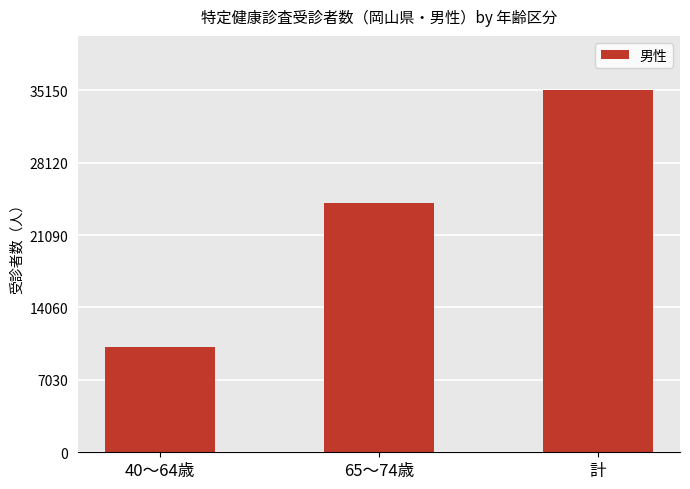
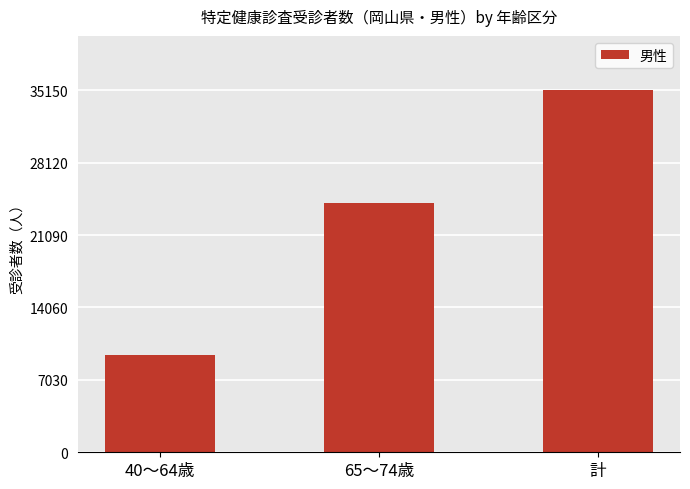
  {
-   "40～64歳": 10200,
+   "40～64歳": 9400,
    "65～74歳": 24200,
    "計": 35200
  }
